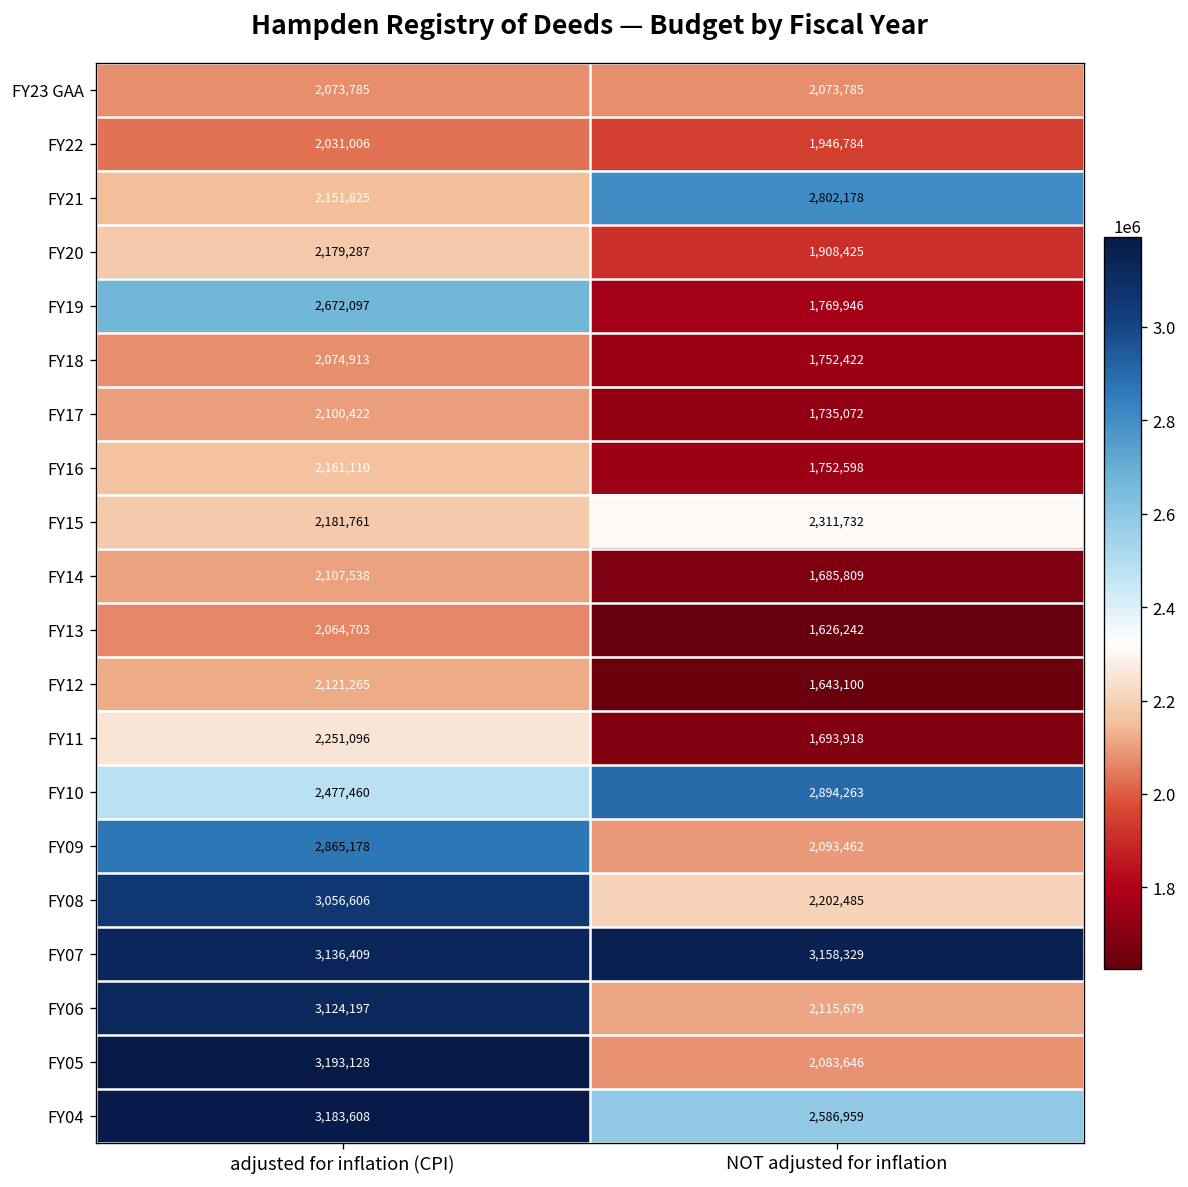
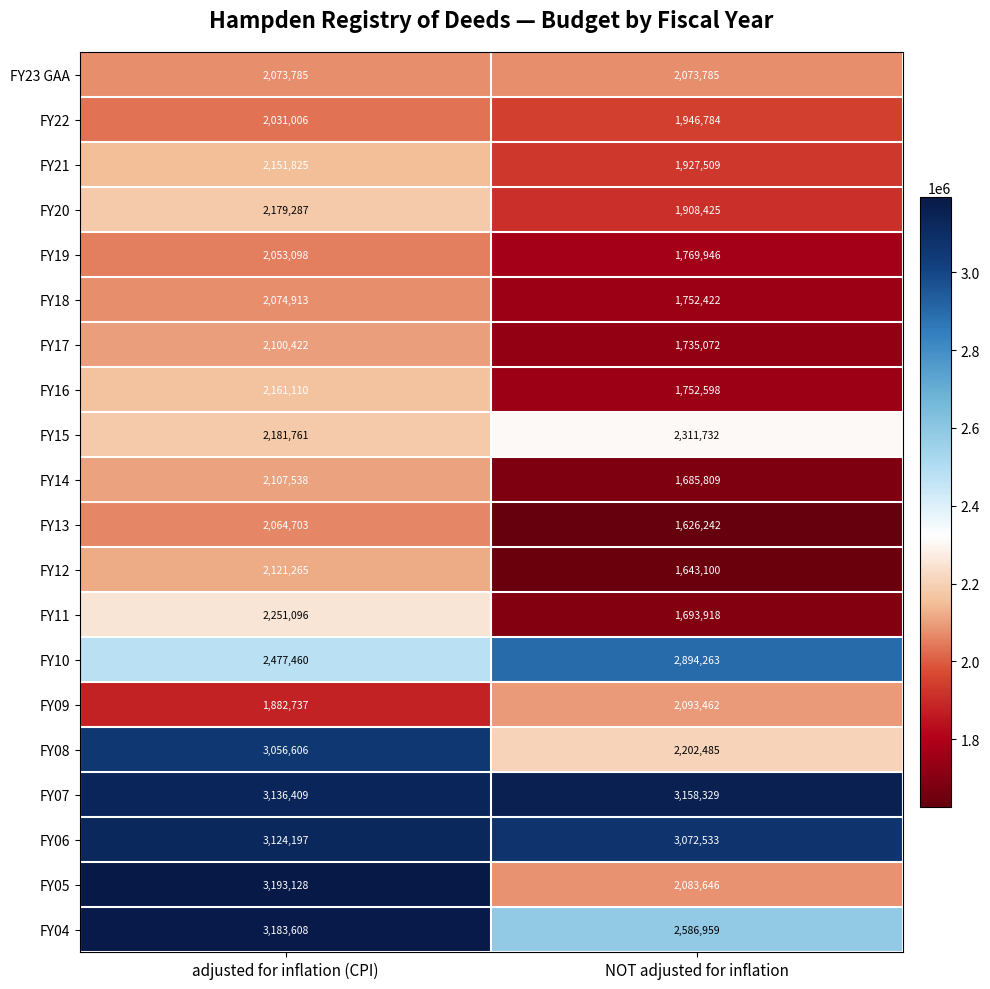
  {
    "FY23 GAA": {
      "adjusted for inflation (CPI)": "2,073,785",
      "NOT adjusted for inflation": "2,073,785"
    },
    "FY22": {
      "adjusted for inflation (CPI)": "2,031,006",
      "NOT adjusted for inflation": "1,946,784"
    },
    "FY21": {
      "adjusted for inflation (CPI)": "2,151,825",
-     "NOT adjusted for inflation": "2,802,178"
+     "NOT adjusted for inflation": "1,927,509"
    },
    "FY20": {
      "adjusted for inflation (CPI)": "2,179,287",
      "NOT adjusted for inflation": "1,908,425"
    },
    "FY19": {
-     "adjusted for inflation (CPI)": "2,672,097",
+     "adjusted for inflation (CPI)": "2,053,098",
      "NOT adjusted for inflation": "1,769,946"
    },
    "FY18": {
      "adjusted for inflation (CPI)": "2,074,913",
      "NOT adjusted for inflation": "1,752,422"
    },
    "FY17": {
      "adjusted for inflation (CPI)": "2,100,422",
      "NOT adjusted for inflation": "1,735,072"
    },
    "FY16": {
      "adjusted for inflation (CPI)": "2,161,110",
      "NOT adjusted for inflation": "1,752,598"
    },
    "FY15": {
      "adjusted for inflation (CPI)": "2,181,761",
      "NOT adjusted for inflation": "2,311,732"
    },
    "FY14": {
      "adjusted for inflation (CPI)": "2,107,538",
      "NOT adjusted for inflation": "1,685,809"
    },
    "FY13": {
      "adjusted for inflation (CPI)": "2,064,703",
      "NOT adjusted for inflation": "1,626,242"
    },
    "FY12": {
      "adjusted for inflation (CPI)": "2,121,265",
      "NOT adjusted for inflation": "1,643,100"
    },
    "FY11": {
      "adjusted for inflation (CPI)": "2,251,096",
      "NOT adjusted for inflation": "1,693,918"
    },
    "FY10": {
      "adjusted for inflation (CPI)": "2,477,460",
      "NOT adjusted for inflation": "2,894,263"
    },
    "FY09": {
-     "adjusted for inflation (CPI)": "2,865,178",
+     "adjusted for inflation (CPI)": "1,882,737",
      "NOT adjusted for inflation": "2,093,462"
    },
    "FY08": {
      "adjusted for inflation (CPI)": "3,056,606",
      "NOT adjusted for inflation": "2,202,485"
    },
    "FY07": {
      "adjusted for inflation (CPI)": "3,136,409",
      "NOT adjusted for inflation": "3,158,329"
    },
    "FY06": {
      "adjusted for inflation (CPI)": "3,124,197",
-     "NOT adjusted for inflation": "2,115,679"
+     "NOT adjusted for inflation": "3,072,533"
    },
    "FY05": {
      "adjusted for inflation (CPI)": "3,193,128",
      "NOT adjusted for inflation": "2,083,646"
    },
    "FY04": {
      "adjusted for inflation (CPI)": "3,183,608",
      "NOT adjusted for inflation": "2,586,959"
    }
  }
